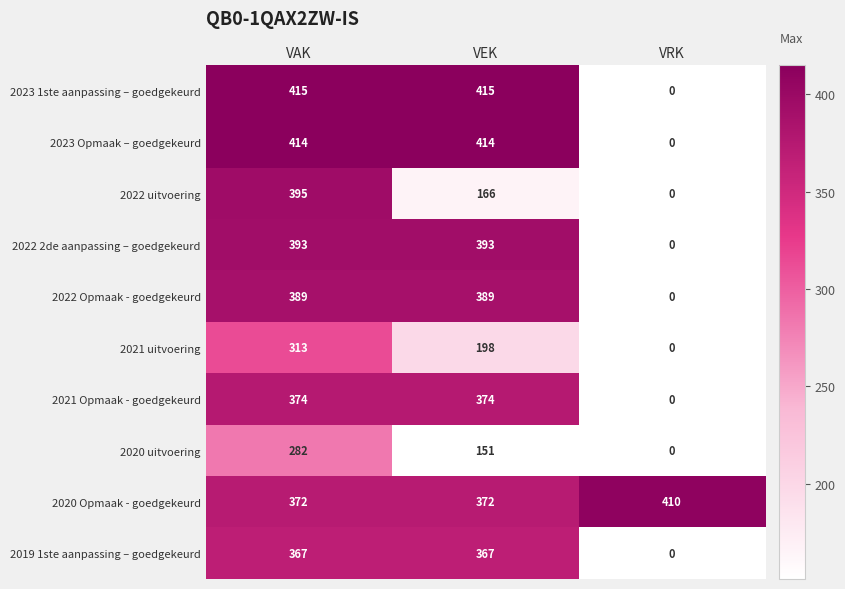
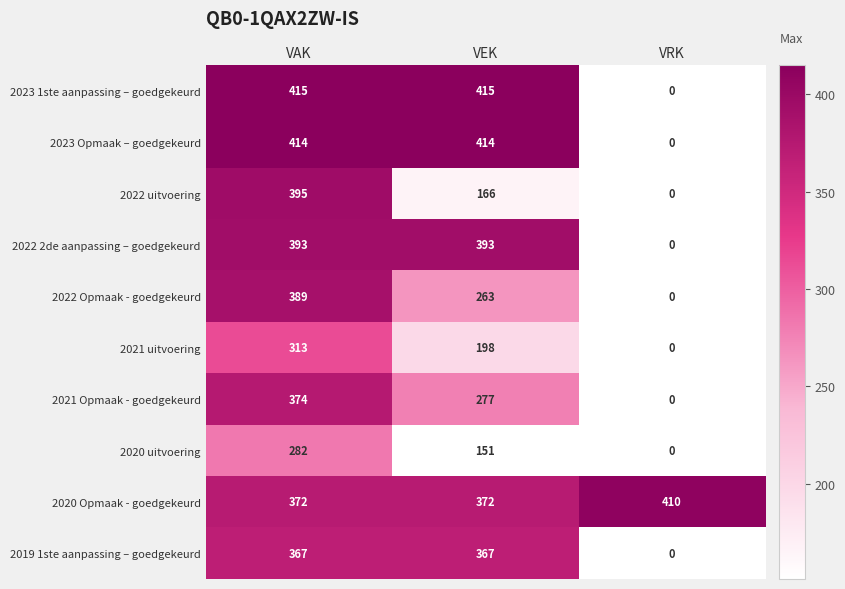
  {
    "2023 1ste aanpassing – goedgekeurd": {
      "VAK": 415,
      "VEK": 415,
      "VRK": 0
    },
    "2023 Opmaak – goedgekeurd": {
      "VAK": 414,
      "VEK": 414,
      "VRK": 0
    },
    "2022 uitvoering": {
      "VAK": 395,
      "VEK": 166,
      "VRK": 0
    },
    "2022 2de aanpassing – goedgekeurd": {
      "VAK": 393,
      "VEK": 393,
      "VRK": 0
    },
    "2022 Opmaak - goedgekeurd": {
      "VAK": 389,
-     "VEK": 389,
+     "VEK": 263,
      "VRK": 0
    },
    "2021 uitvoering": {
      "VAK": 313,
      "VEK": 198,
      "VRK": 0
    },
    "2021 Opmaak - goedgekeurd": {
      "VAK": 374,
-     "VEK": 374,
+     "VEK": 277,
      "VRK": 0
    },
    "2020 uitvoering": {
      "VAK": 282,
      "VEK": 151,
      "VRK": 0
    },
    "2020 Opmaak - goedgekeurd": {
      "VAK": 372,
      "VEK": 372,
      "VRK": 410
    },
    "2019 1ste aanpassing – goedgekeurd": {
      "VAK": 367,
      "VEK": 367,
      "VRK": 0
    }
  }
